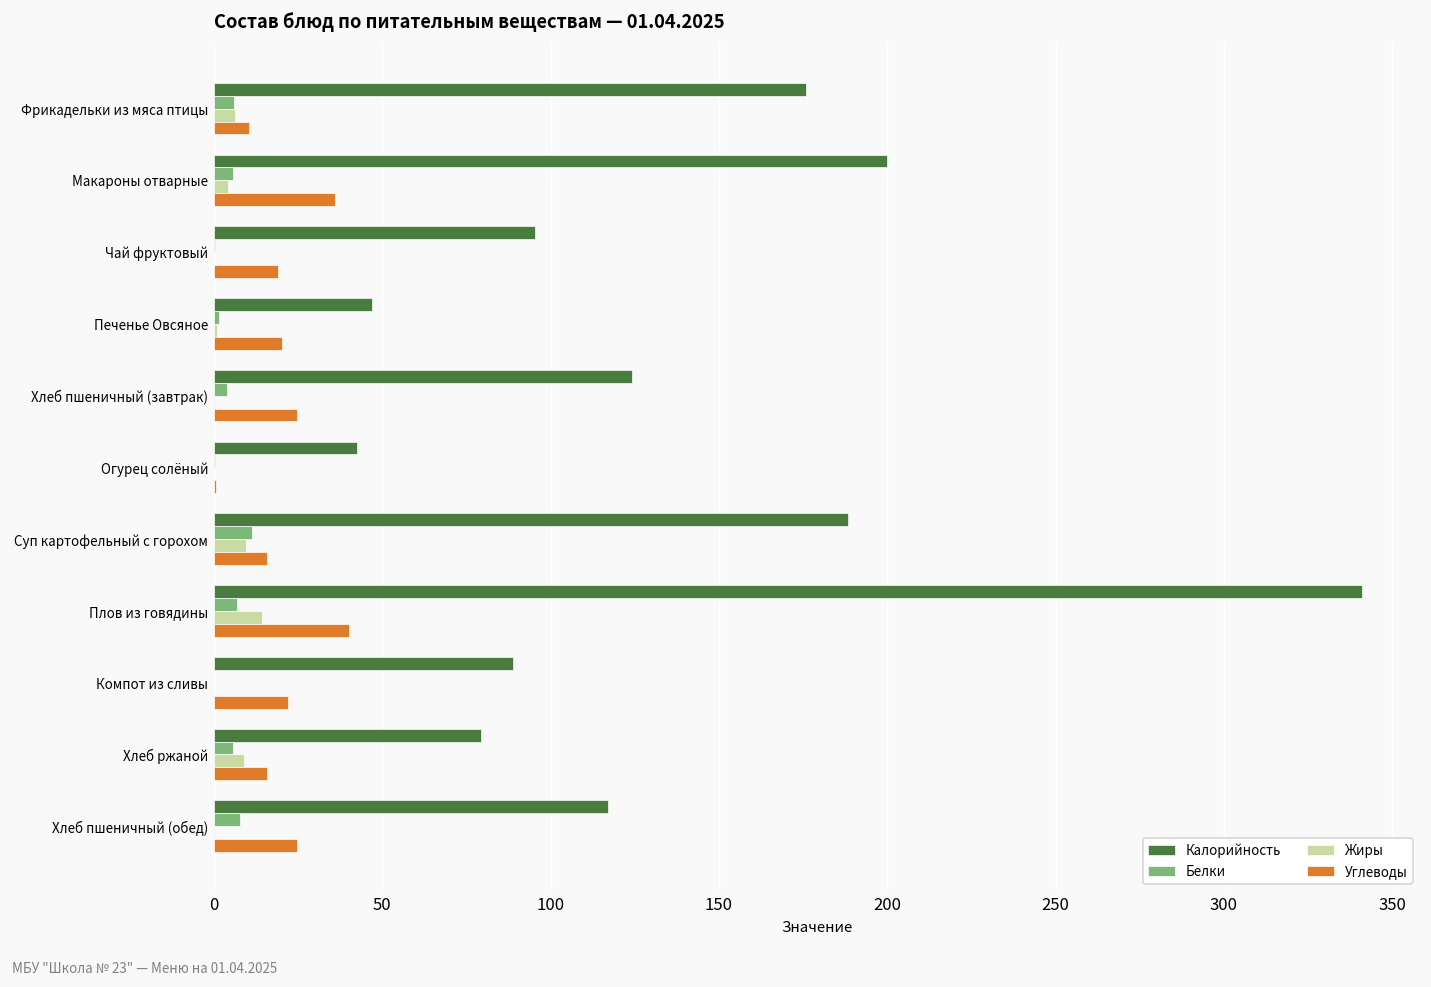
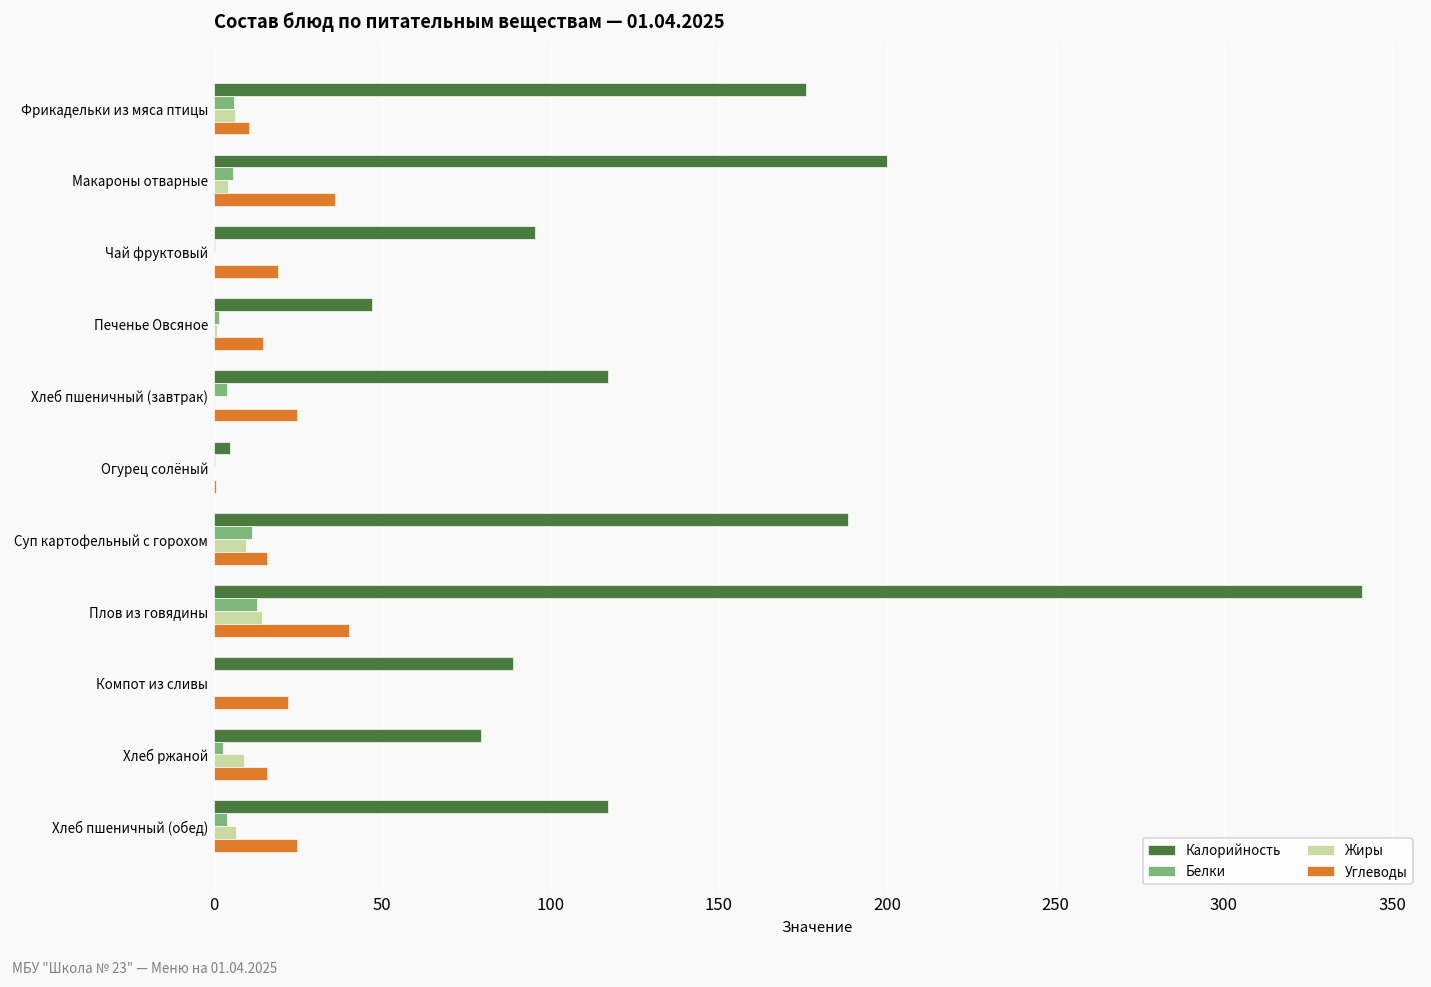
  {
    "Калорийность": {
      "Фрикадельки из мяса птицы": 176,
      "Макароны отварные": 200,
      "Чай фруктовый": 95,
      "Печенье Овсяное": 47,
-     "Хлеб пшеничный (завтрак)": 124,
-     "Огурец солёный": 42,
+     "Хлеб пшеничный (завтрак)": 117,
+     "Огурец солёный": 5,
      "Суп картофельный с горохом": 188,
      "Плов из говядины": 341,
      "Компот из сливы": 89,
      "Хлеб ржаной": 79,
      "Хлеб пшеничный (обед)": 117
    },
    "Белки": {
      "Фрикадельки из мяса птицы": 6,
      "Макароны отварные": 6,
      "Печенье Овсяное": 1,
      "Хлеб пшеничный (завтрак)": 4,
      "Суп картофельный с горохом": 11,
-     "Плов из говядины": 7,
-     "Хлеб ржаной": 6,
-     "Хлеб пшеничный (обед)": 8
+     "Плов из говядины": 13,
+     "Хлеб ржаной": 3,
+     "Хлеб пшеничный (обед)": 4
    },
    "Жиры": {
      "Фрикадельки из мяса птицы": 6,
      "Макароны отварные": 4,
      "Суп картофельный с горохом": 9,
      "Плов из говядины": 14,
      "Хлеб ржаной": 9,
-     "Хлеб пшеничный (обед)": 0
+     "Хлеб пшеничный (обед)": 7
    },
    "Углеводы": {
      "Фрикадельки из мяса птицы": 10,
      "Макароны отварные": 36,
      "Чай фруктовый": 19,
-     "Печенье Овсяное": 20,
+     "Печенье Овсяное": 14,
      "Хлеб пшеничный (завтрак)": 25,
      "Суп картофельный с горохом": 16,
      "Плов из говядины": 40,
      "Компот из сливы": 22,
      "Хлеб ржаной": 16,
      "Хлеб пшеничный (обед)": 25
    }
  }
